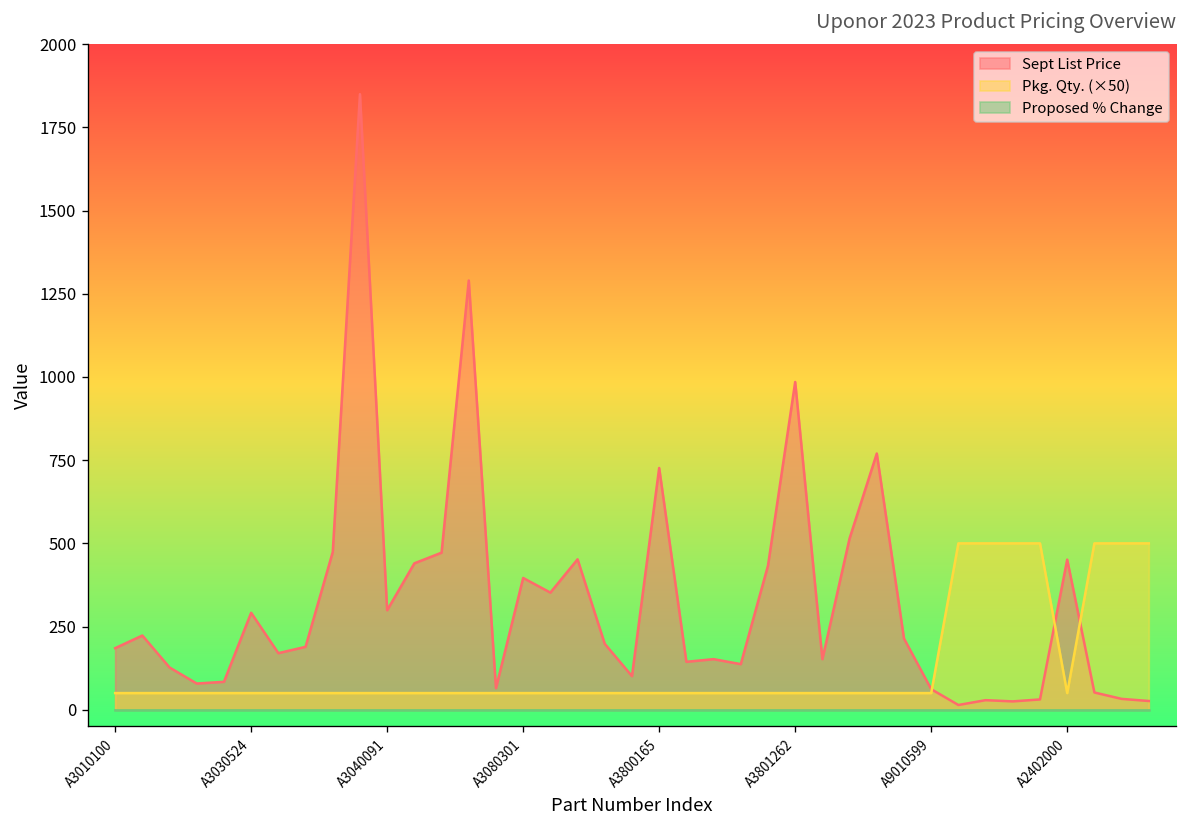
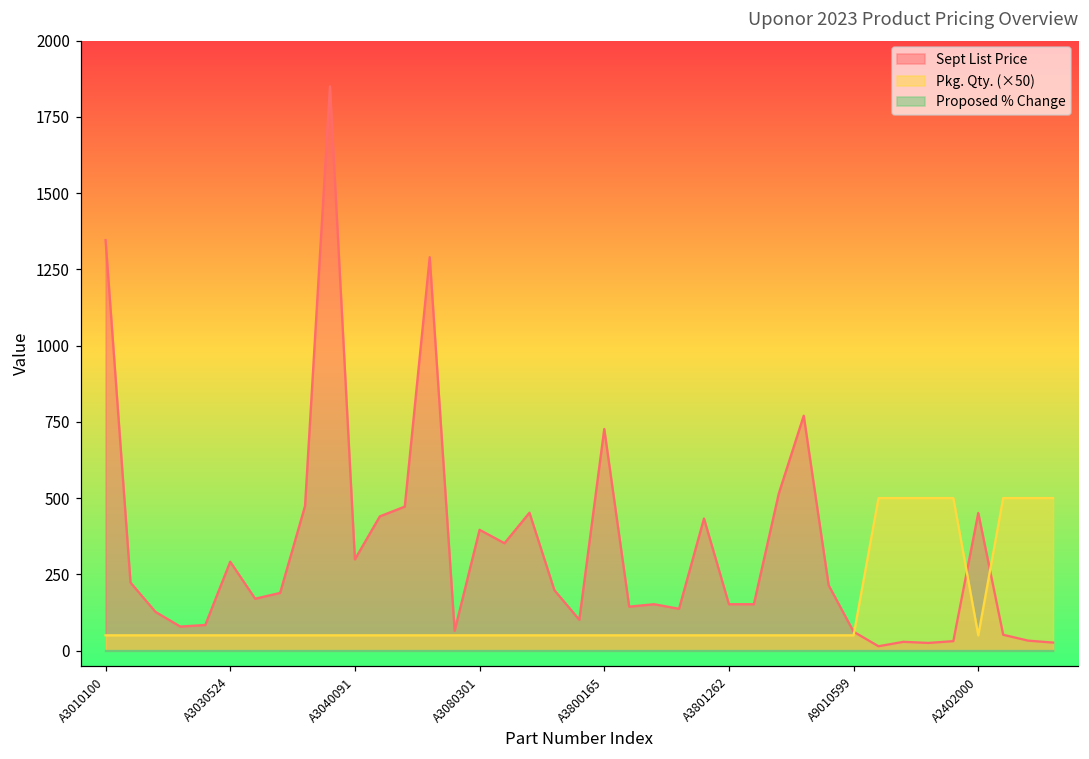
  {
    "Sept List Price": {
-     "A3010100": 190,
+     "A3010100": 1350,
      "A3030524": 290,
      "A3040091": 300,
      "A3080301": 400,
      "A3800165": 730,
-     "A3801262": 990,
+     "A3801262": 150,
      "A9010599": 60,
      "A2402000": 450
    },
    "Pkg. Qty. (×50)": {
      "A3010100": 50,
      "A3030524": 50,
      "A3040091": 50,
      "A3080301": 50,
      "A3800165": 50,
      "A3801262": 50,
      "A9010599": 50,
      "A2402000": 50
    },
    "Proposed % Change": {
      "A3010100": 0,
      "A3030524": 0,
      "A3040091": 0,
      "A3080301": 0,
      "A3800165": 0,
      "A3801262": 0,
      "A9010599": 0,
      "A2402000": 0
    }
  }
